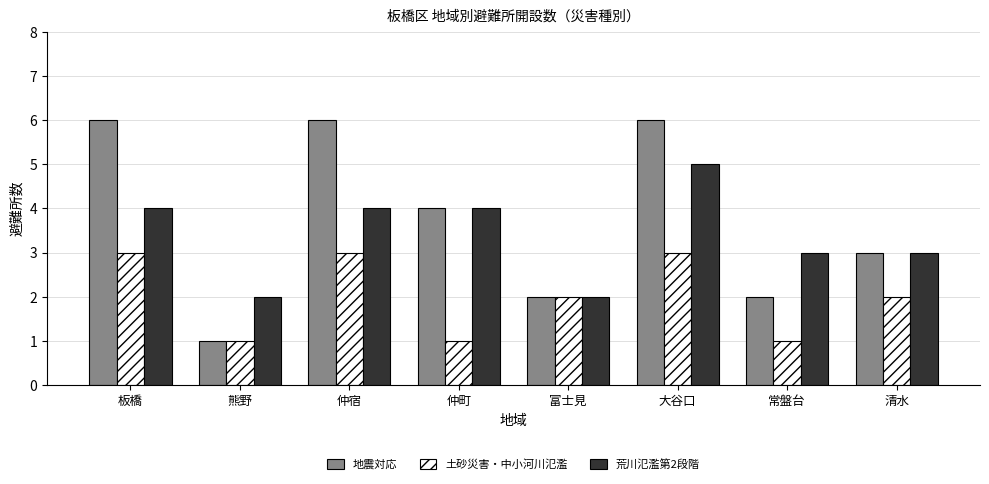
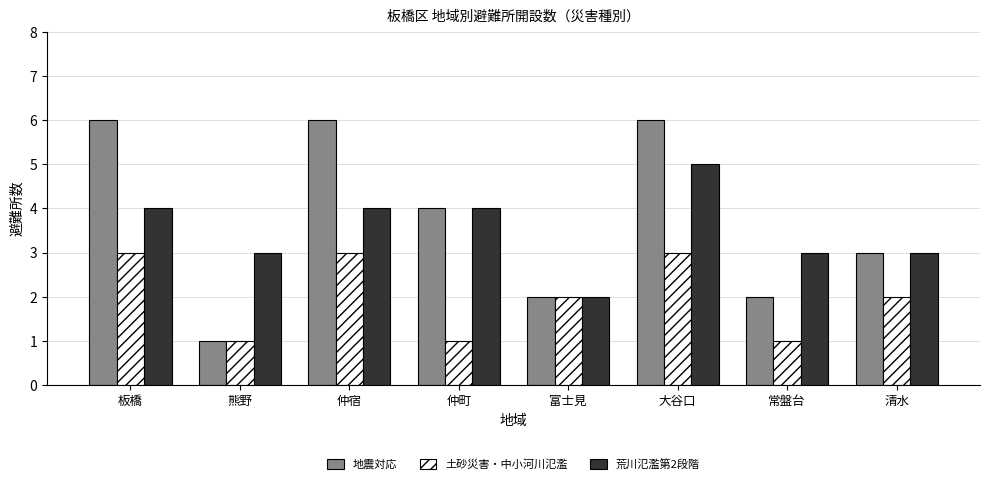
  {
    "地震対応": {
      "板橋": 6,
      "熊野": 1,
      "仲宿": 6,
      "仲町": 4,
      "富士見": 2,
      "大谷口": 6,
      "常盤台": 2,
      "清水": 3
    },
    "土砂災害・中小河川氾濫": {
      "板橋": 3,
      "熊野": 1,
      "仲宿": 3,
      "仲町": 1,
      "富士見": 2,
      "大谷口": 3,
      "常盤台": 1,
      "清水": 2
    },
    "荒川氾濫第2段階": {
      "板橋": 4,
-     "熊野": 2,
+     "熊野": 3,
      "仲宿": 4,
      "仲町": 4,
      "富士見": 2,
      "大谷口": 5,
      "常盤台": 3,
      "清水": 3
    }
  }
